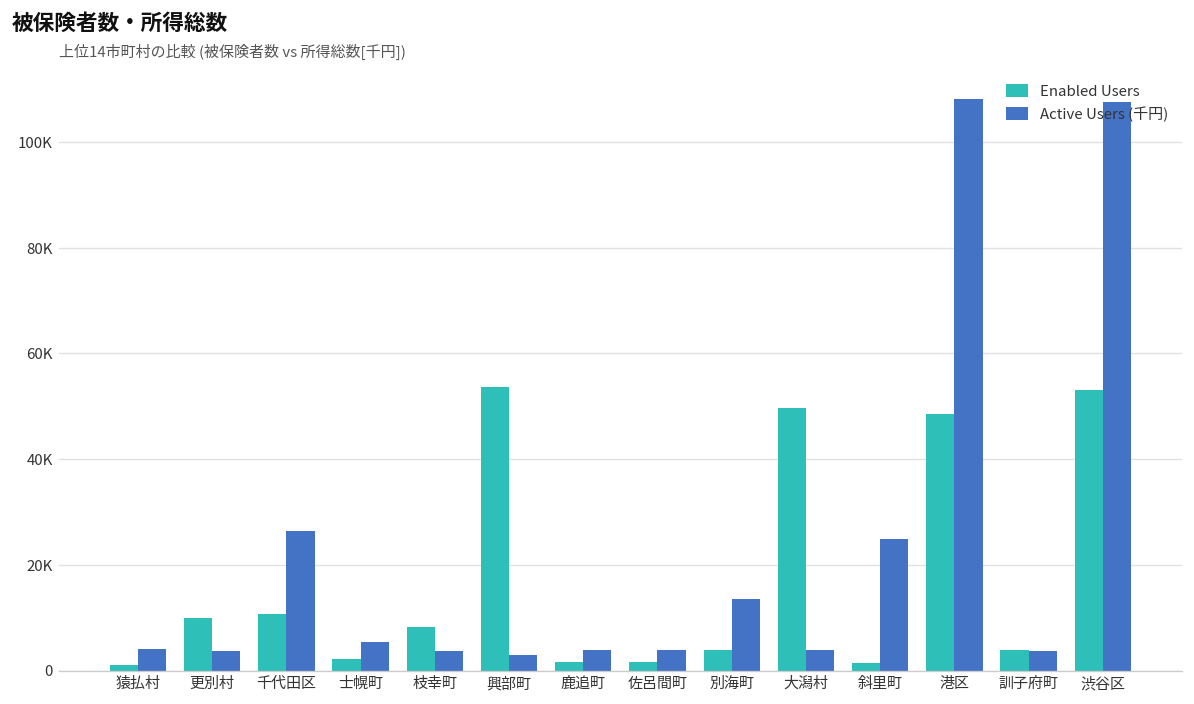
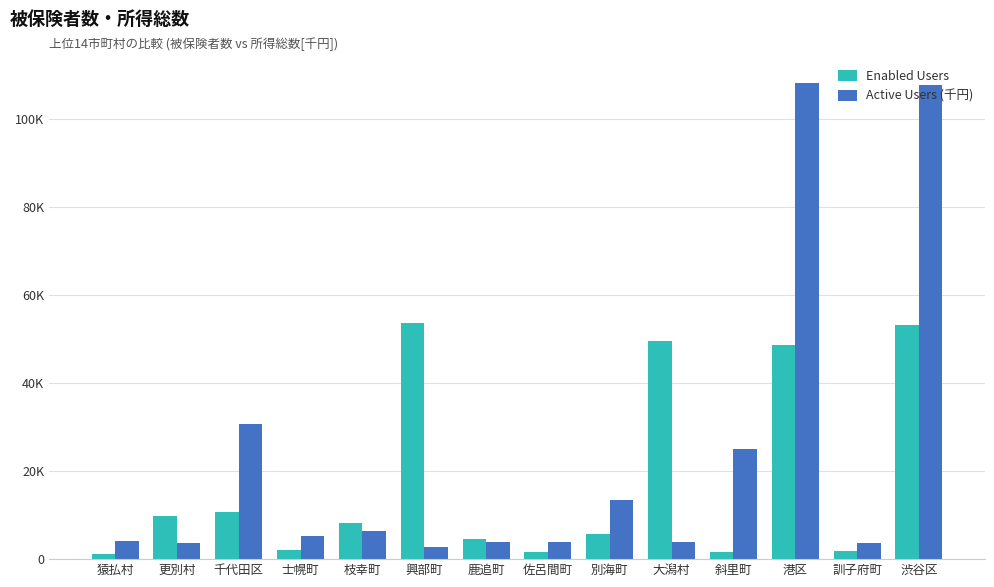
  {
    "Enabled Users": {
      "猿払村": 1000,
      "更別村": 10000,
      "千代田区": 11000,
      "士幌町": 2000,
      "枝幸町": 8000,
      "興部町": 54000,
-     "鹿追町": 2000,
+     "鹿追町": 4000,
      "佐呂間町": 2000,
-     "別海町": 4000,
+     "別海町": 6000,
      "大潟村": 50000,
      "斜里町": 2000,
      "港区": 49000,
-     "訓子府町": 4000,
+     "訓子府町": 2000,
      "渋谷区": 53000
    },
    "Active Users (千円)": {
      "猿払村": 4000,
      "更別村": 4000,
-     "千代田区": 26000,
+     "千代田区": 31000,
      "士幌町": 5000,
-     "枝幸町": 4000,
+     "枝幸町": 6000,
      "興部町": 3000,
      "鹿追町": 4000,
      "佐呂間町": 4000,
      "別海町": 13000,
      "大潟村": 4000,
      "斜里町": 25000,
      "港区": 108000,
      "訓子府町": 4000,
      "渋谷区": 108000
    }
  }
